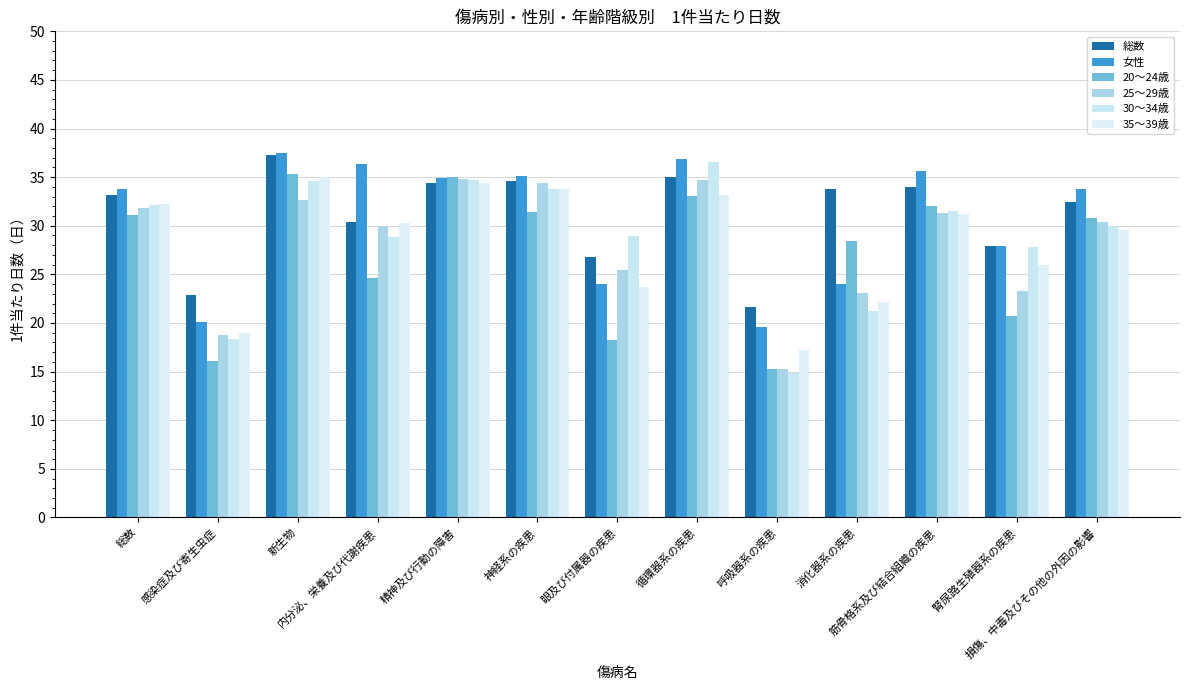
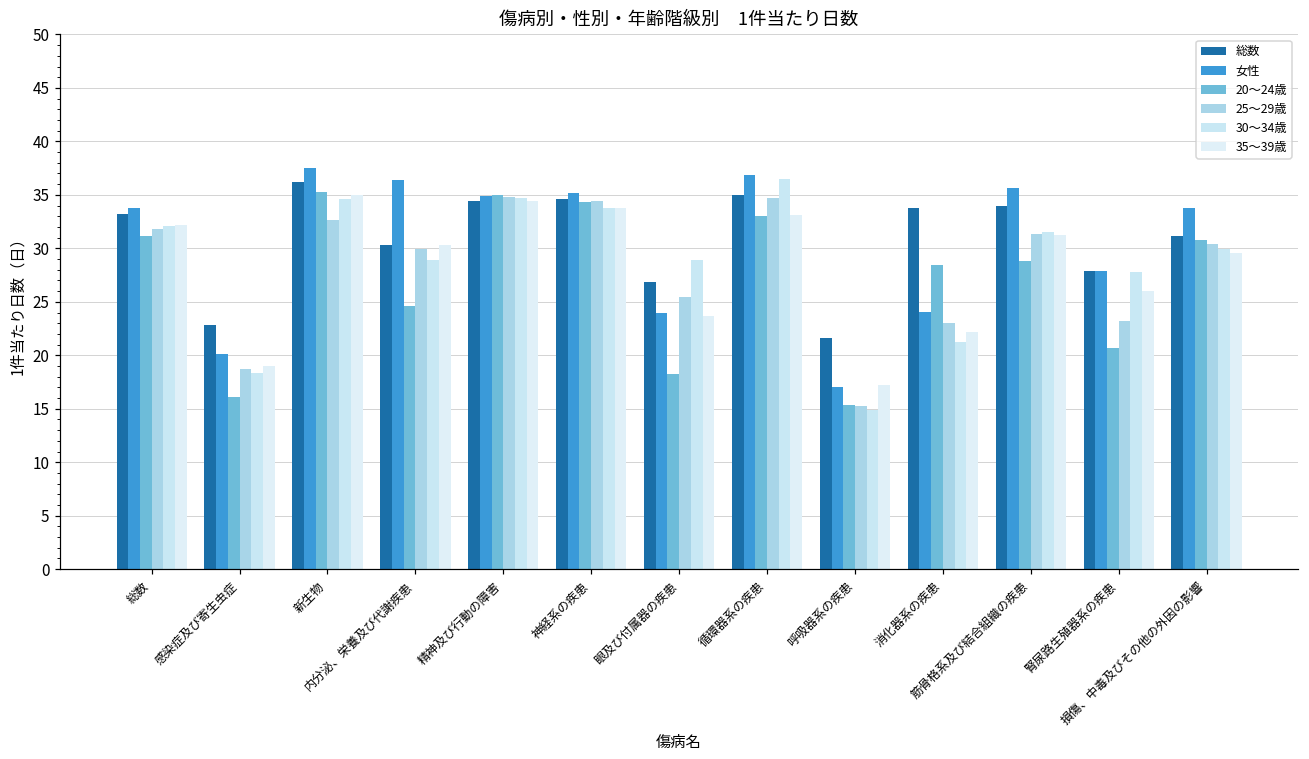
  {
    "総数": {
      "総数": 33,
      "感染症及び寄生虫症": 23,
-     "新生物": 37,
+     "新生物": 36,
      "内分泌、栄養及び代謝疾患": 30,
      "精神及び行動の障害": 34,
      "神経系の疾患": 35,
      "眼及び付属器の疾患": 27,
      "循環器系の疾患": 35,
      "呼吸器系の疾患": 22,
      "消化器系の疾患": 34,
      "筋骨格系及び結合組織の疾患": 34,
      "腎尿路生殖器系の疾患": 28,
-     "損傷、中毒及びその他の外因の影響": 32
+     "損傷、中毒及びその他の外因の影響": 31
    },
    "女性": {
      "総数": 34,
      "感染症及び寄生虫症": 20,
      "新生物": 38,
      "内分泌、栄養及び代謝疾患": 36,
      "精神及び行動の障害": 35,
      "神経系の疾患": 35,
      "眼及び付属器の疾患": 24,
      "循環器系の疾患": 37,
-     "呼吸器系の疾患": 20,
+     "呼吸器系の疾患": 17,
      "消化器系の疾患": 24,
      "筋骨格系及び結合組織の疾患": 36,
      "腎尿路生殖器系の疾患": 28,
      "損傷、中毒及びその他の外因の影響": 34
    },
    "20～24歳": {
      "総数": 31,
      "感染症及び寄生虫症": 16,
      "新生物": 35,
      "内分泌、栄養及び代謝疾患": 25,
      "精神及び行動の障害": 35,
-     "神経系の疾患": 31,
+     "神経系の疾患": 34,
      "眼及び付属器の疾患": 18,
      "循環器系の疾患": 33,
      "呼吸器系の疾患": 15,
      "消化器系の疾患": 28,
-     "筋骨格系及び結合組織の疾患": 32,
+     "筋骨格系及び結合組織の疾患": 29,
      "腎尿路生殖器系の疾患": 21,
      "損傷、中毒及びその他の外因の影響": 31
    }
  }
